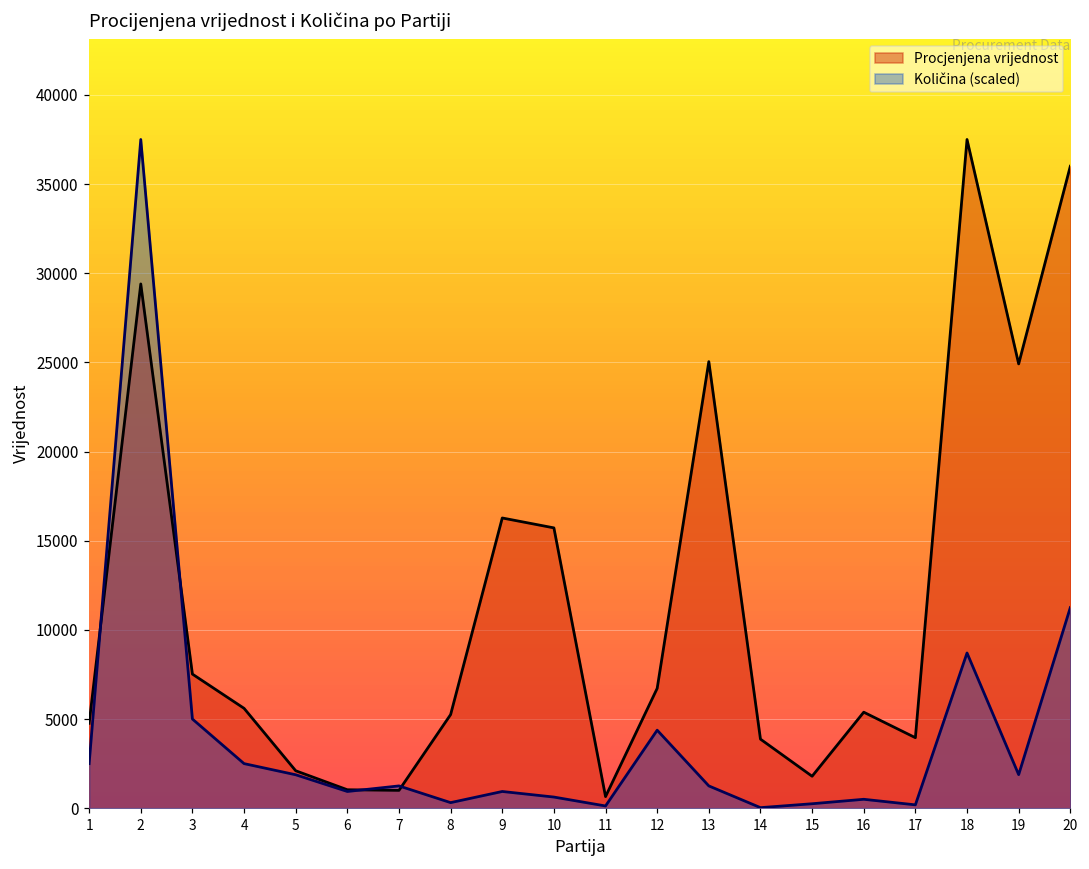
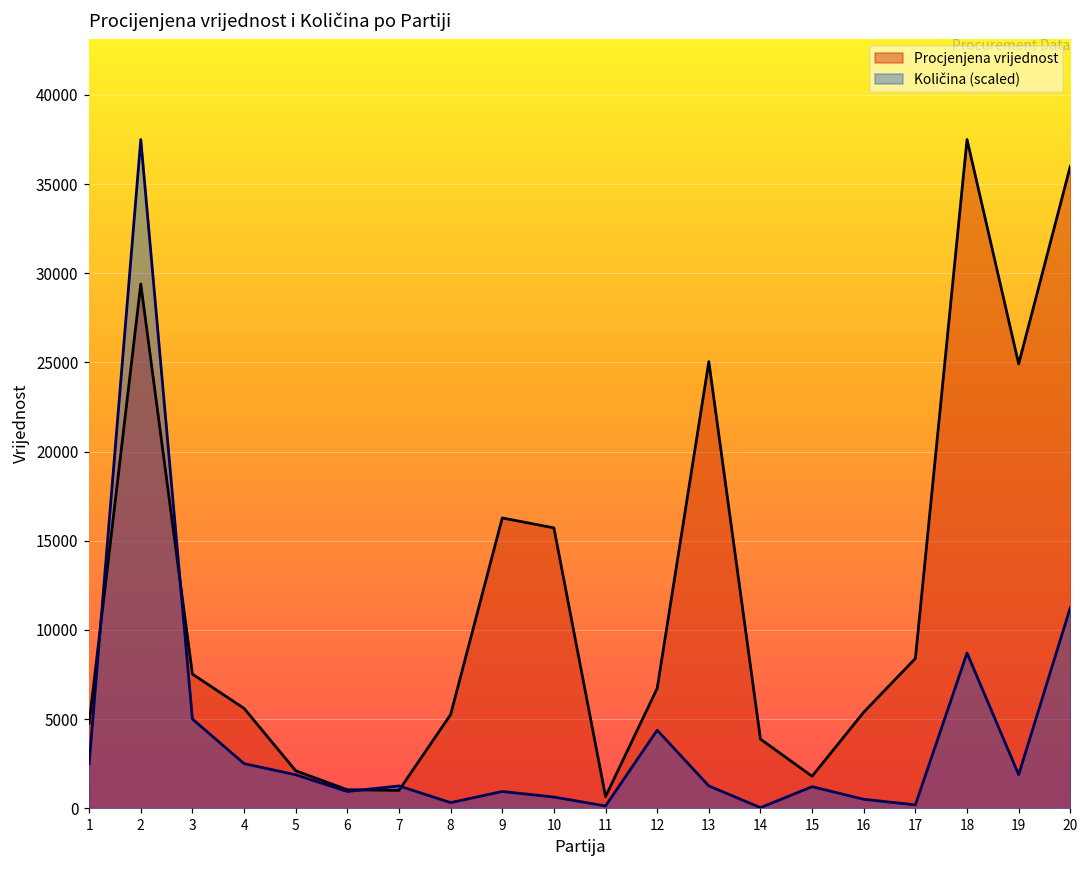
  {
    "Procjenjena vrijednost": {
      "1": 4800,
      "2": 29400,
      "3": 7500,
      "4": 5600,
      "5": 2100,
      "7": 1000,
      "8": 5300,
      "9": 16300,
      "10": 15700,
      "11": 700,
      "12": 6700,
      "13": 25000,
      "14": 3900,
      "15": 1800,
      "16": 5400,
-     "17": 4000,
+     "17": 8400,
      "18": 37500,
      "19": 24900,
      "20": 36000
    },
    "Količina (scaled)": {
      "1": 2500,
      "2": 37500,
      "3": 5000,
      "4": 2500,
      "5": 1900,
      "7": 1300,
      "8": 300,
      "9": 900,
      "10": 600,
      "11": 100,
      "12": 4400,
      "13": 1300,
      "14": 0,
-     "15": 300,
+     "15": 1200,
      "16": 500,
      "17": 200,
      "18": 8700,
      "19": 1900,
      "20": 11300
    }
  }
